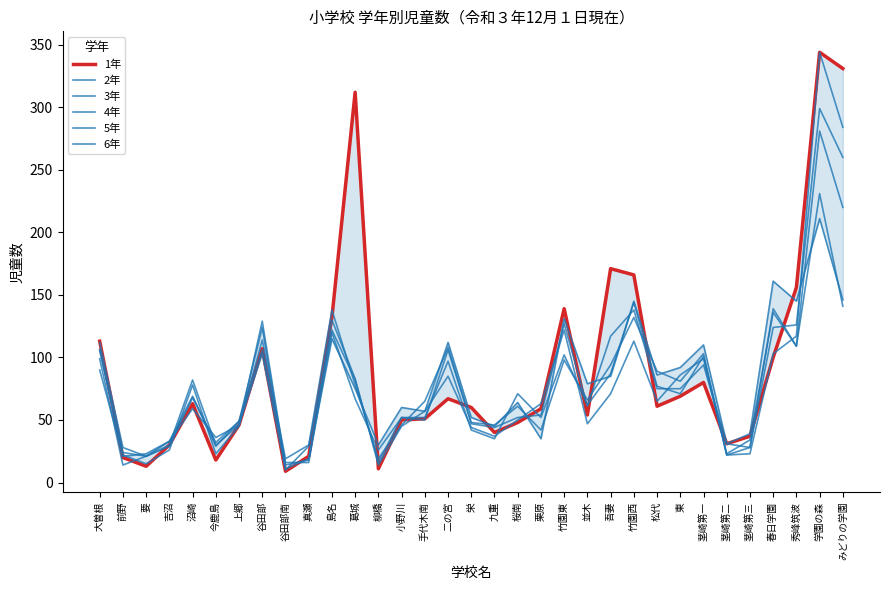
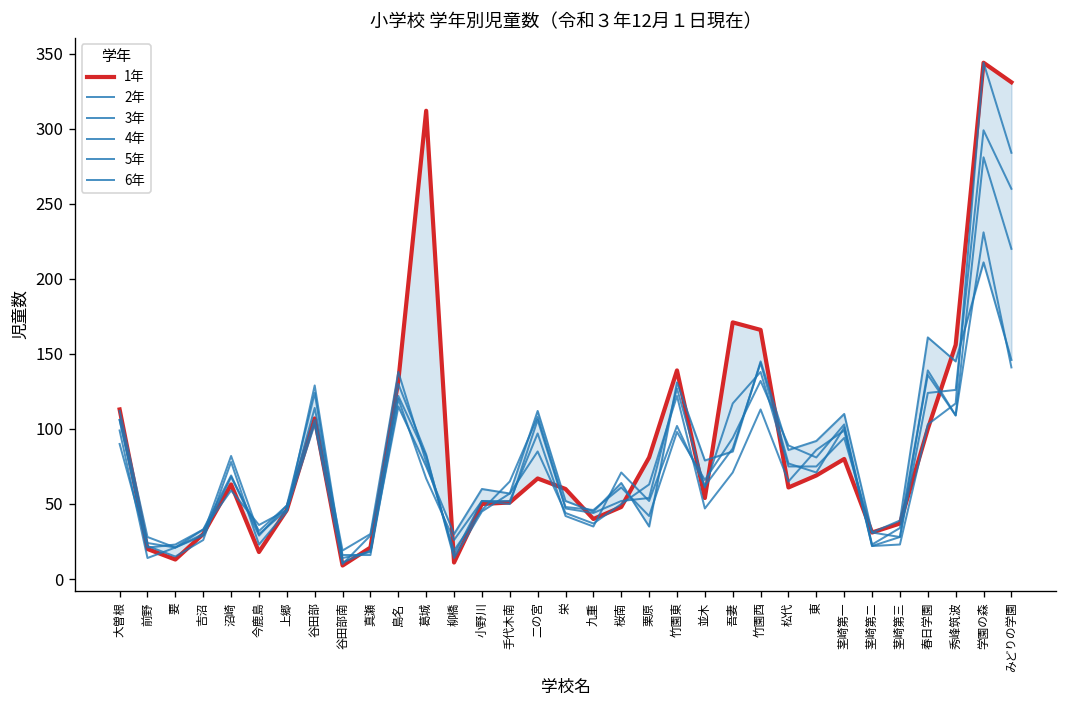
  {
    "1年": {
      "沼崎": 63,
      "今鹿島": 18,
      "柳橋": 11,
      "二の宮": 67,
      "九重": 40,
-     "栗原": 59,
+     "栗原": 81,
      "並木": 54,
      "松代": 61,
      "茎崎第一": 80,
      "春日学園": 100
    }
  }
